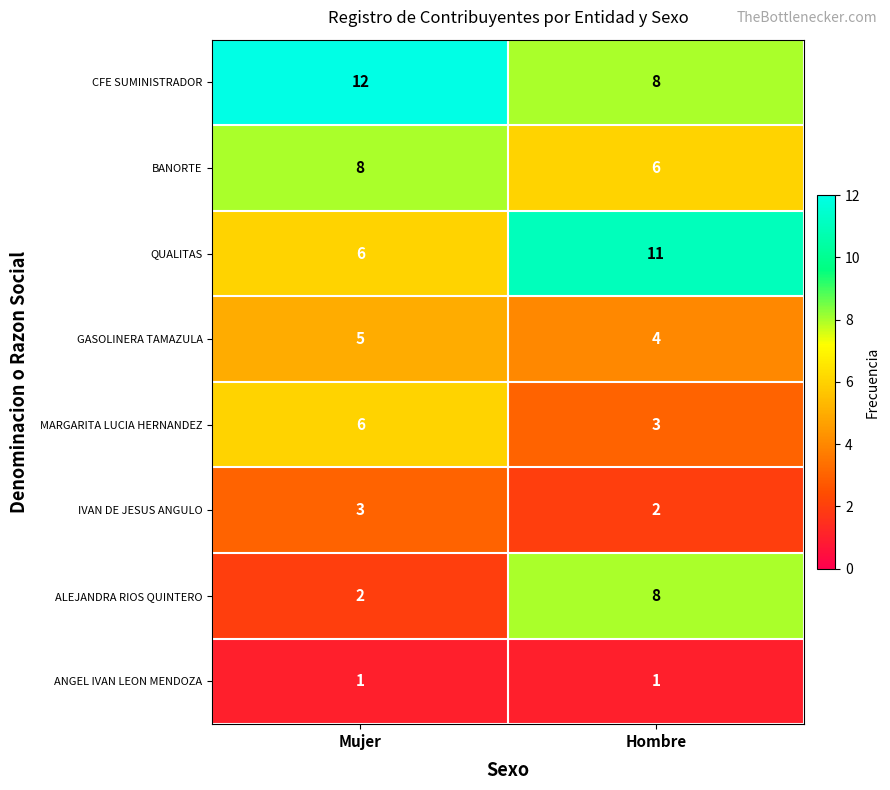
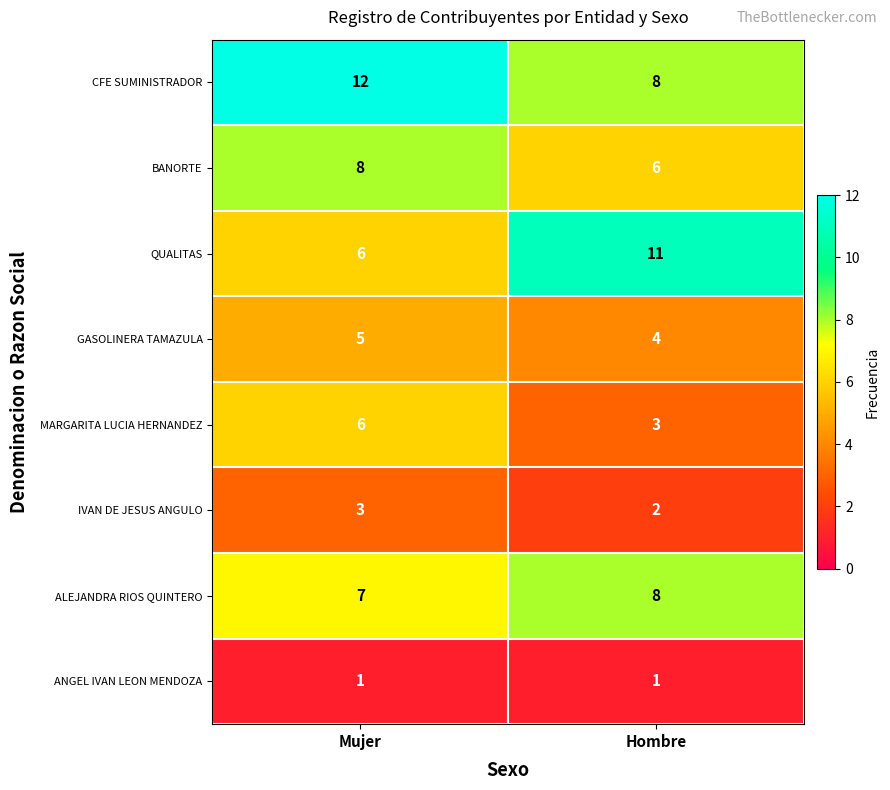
  {
    "CFE SUMINISTRADOR": {
      "Mujer": 12,
      "Hombre": 8
    },
    "BANORTE": {
      "Mujer": 8,
      "Hombre": 6
    },
    "QUALITAS": {
      "Mujer": 6,
      "Hombre": 11
    },
    "GASOLINERA TAMAZULA": {
      "Mujer": 5,
      "Hombre": 4
    },
    "MARGARITA LUCIA HERNANDEZ": {
      "Mujer": 6,
      "Hombre": 3
    },
    "IVAN DE JESUS ANGULO": {
      "Mujer": 3,
      "Hombre": 2
    },
    "ALEJANDRA RIOS QUINTERO": {
-     "Mujer": 2,
+     "Mujer": 7,
      "Hombre": 8
    },
    "ANGEL IVAN LEON MENDOZA": {
      "Mujer": 1,
      "Hombre": 1
    }
  }
